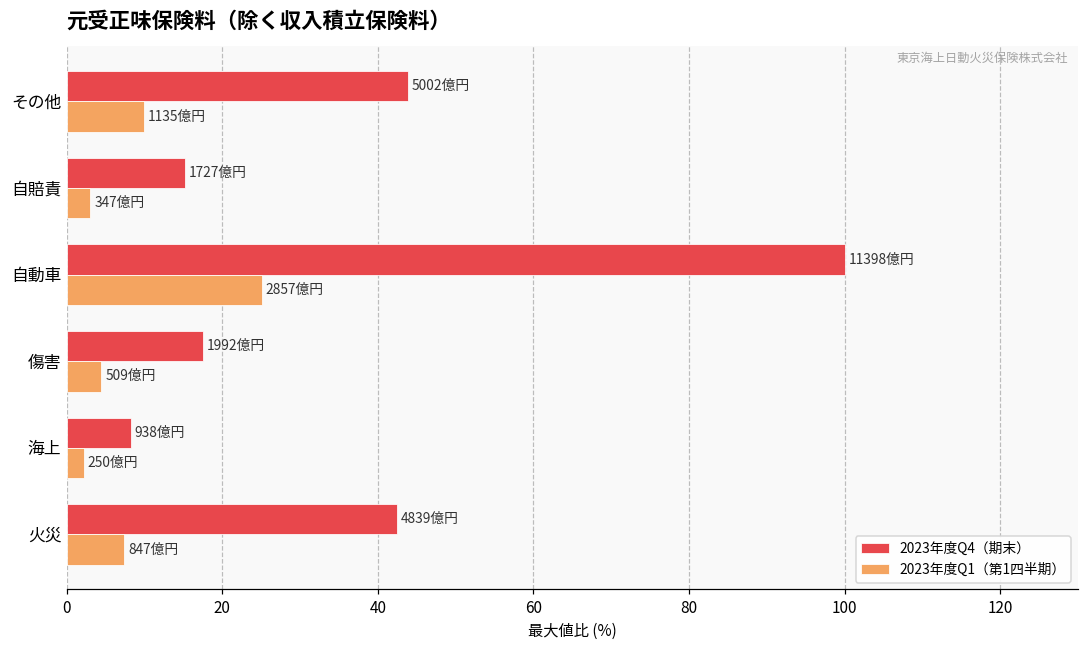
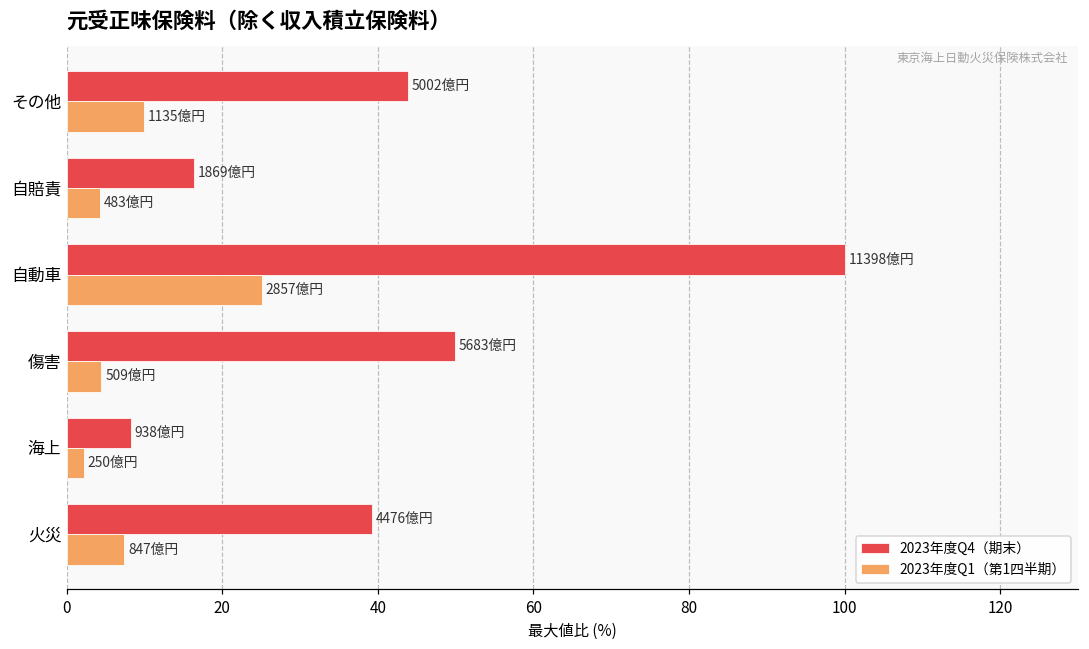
  {
    "2023年度Q4（期末）": {
-     "自賠責": 1727,
-     "傷害": 1992,
-     "火災": 4839
+     "自賠責": 1869,
+     "傷害": 5683,
+     "火災": 4476
    },
    "2023年度Q1（第1四半期）": {
-     "自賠責": 347
+     "自賠責": 483
    }
  }
